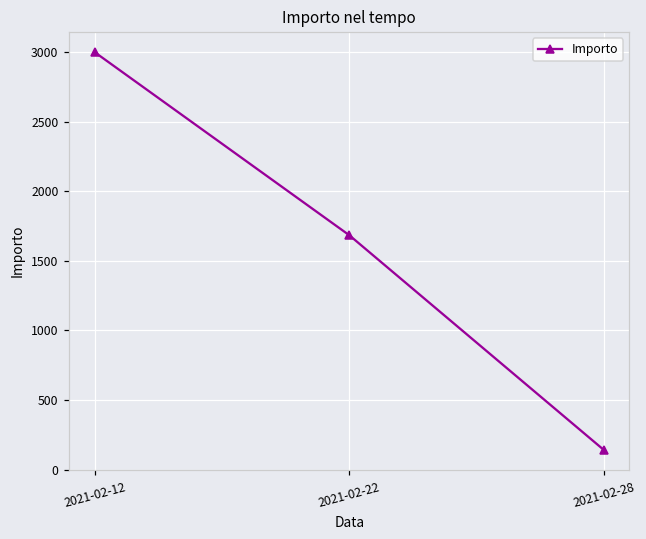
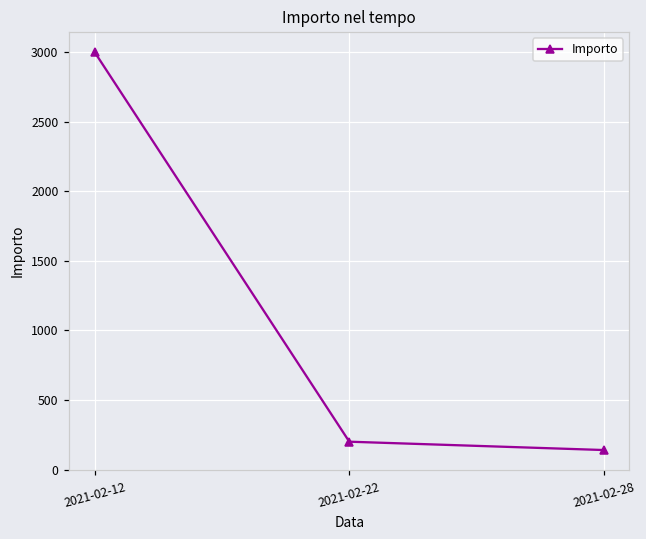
  {
    "2021-02-12": 3000,
-   "2021-02-22": 1680,
+   "2021-02-22": 200,
    "2021-02-28": 140
  }
